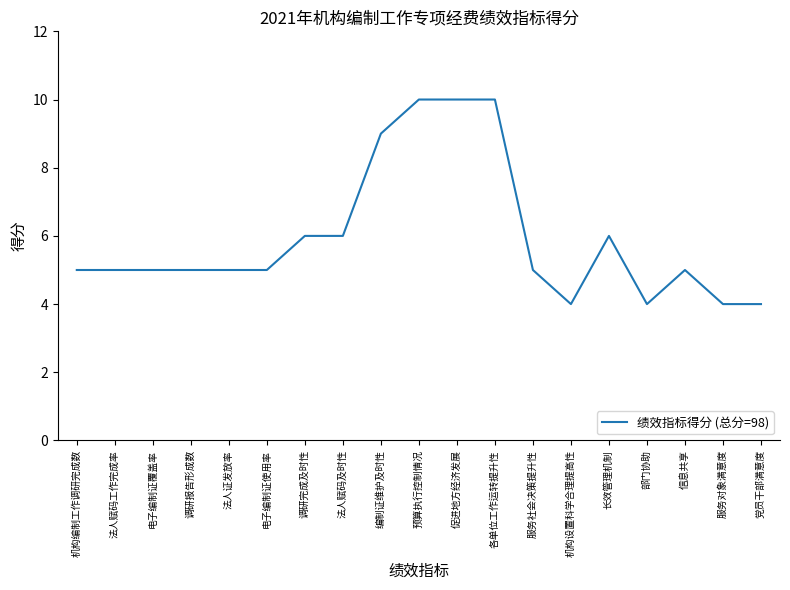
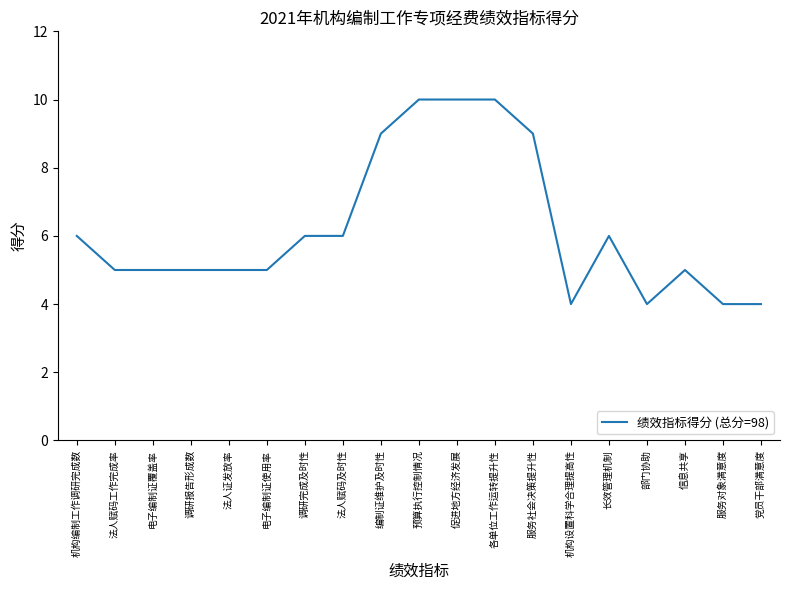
  {
-   "机构编制工作调研完成数": 5,
+   "机构编制工作调研完成数": 6,
    "法人赋码工作完成率": 5,
    "电子编制证覆盖率": 5,
    "调研报告形成数": 5,
    "法人证发放率": 5,
    "电子编制证使用率": 5,
    "调研完成及时性": 6,
    "法人赋码及时性": 6,
    "编制证维护及时性": 9,
    "预算执行控制情况": 10,
    "促进地方经济发展": 10,
    "各单位工作运转提升性": 10,
-   "服务社会决策提升性": 5,
+   "服务社会决策提升性": 9,
    "机构设置科学合理提高性": 4,
    "长效管理机制": 6,
    "部门协助": 4,
    "信息共享": 5,
    "服务对象满意度": 4,
    "党员干部满意度": 4
  }
